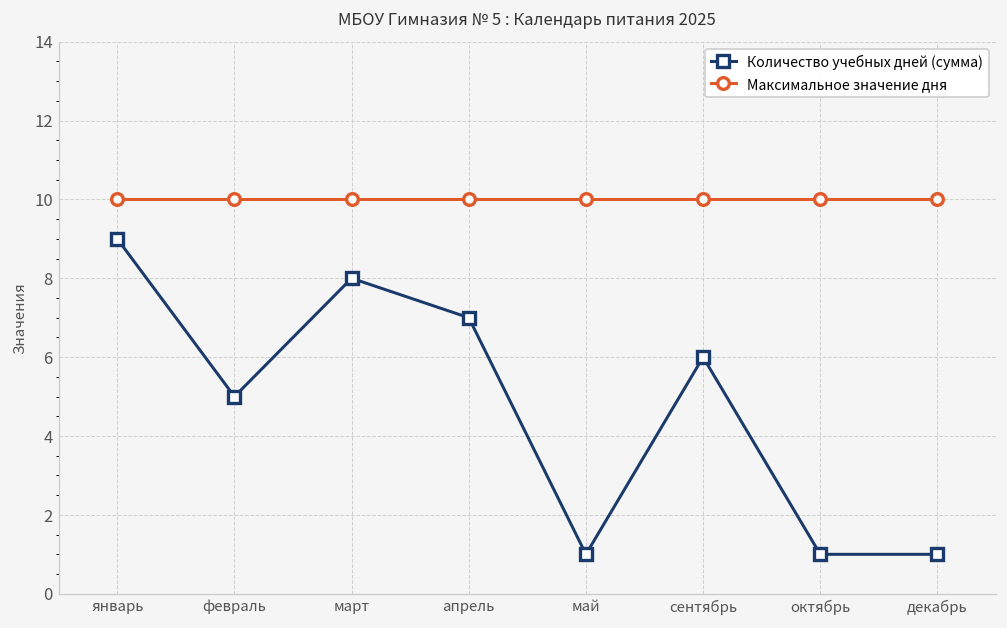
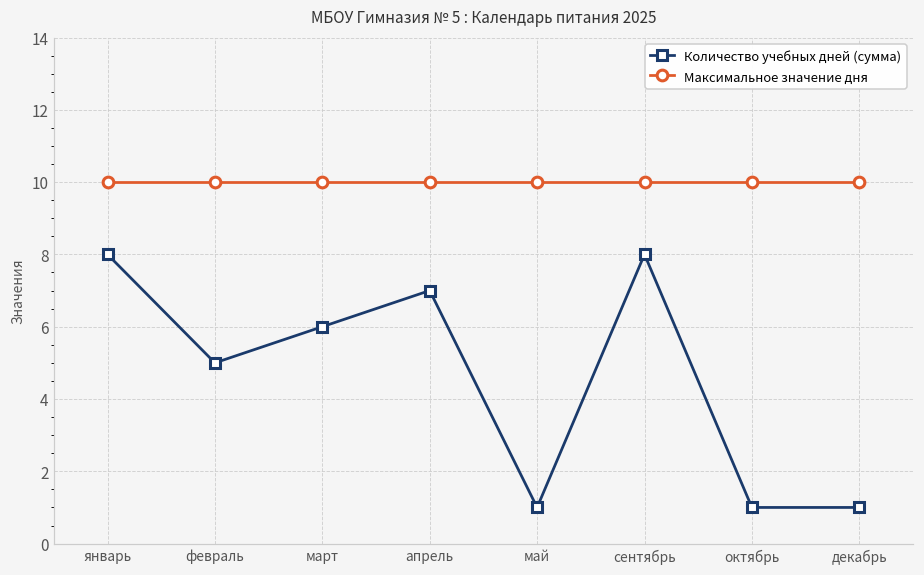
  {
    "Количество учебных дней (сумма)": {
-     "январь": 9,
+     "январь": 8,
      "февраль": 5,
-     "март": 8,
+     "март": 6,
      "апрель": 7,
      "май": 1,
-     "сентябрь": 6,
+     "сентябрь": 8,
      "октябрь": 1,
      "декабрь": 1
    },
    "Максимальное значение дня": {
      "январь": 10,
      "февраль": 10,
      "март": 10,
      "апрель": 10,
      "май": 10,
      "сентябрь": 10,
      "октябрь": 10,
      "декабрь": 10
    }
  }
